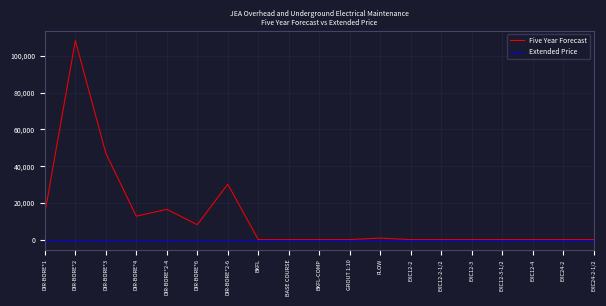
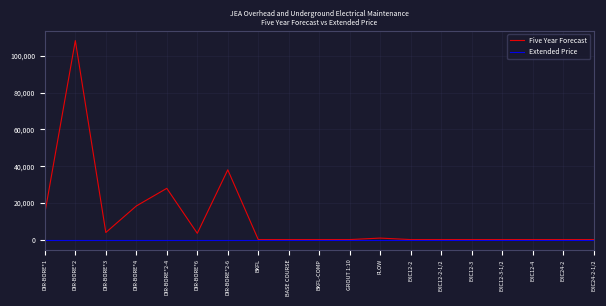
  {
    "Five Year Forecast": {
      "DIR-BORE*1": "14,000",
      "DIR-BORE*2": "108,000",
-     "DIR-BORE*3": "47,000",
-     "DIR-BORE*4": "13,000",
-     "DIR-BORE*2-4": "17,000",
-     "DIR-BORE*6": "8,000",
-     "DIR-BORE*2-6": "30,000"
+     "DIR-BORE*3": "4,000",
+     "DIR-BORE*4": "18,000",
+     "DIR-BORE*2-4": "28,000",
+     "DIR-BORE*6": "3,000",
+     "DIR-BORE*2-6": "38,000"
    },
    "Extended Price": {
      "DIR-BORE*1": "0",
      "DIR-BORE*2": "0",
      "DIR-BORE*3": "0",
      "DIR-BORE*4": "0",
      "DIR-BORE*2-4": "0",
      "DIR-BORE*6": "0",
      "DIR-BORE*2-6": "0"
    }
  }
